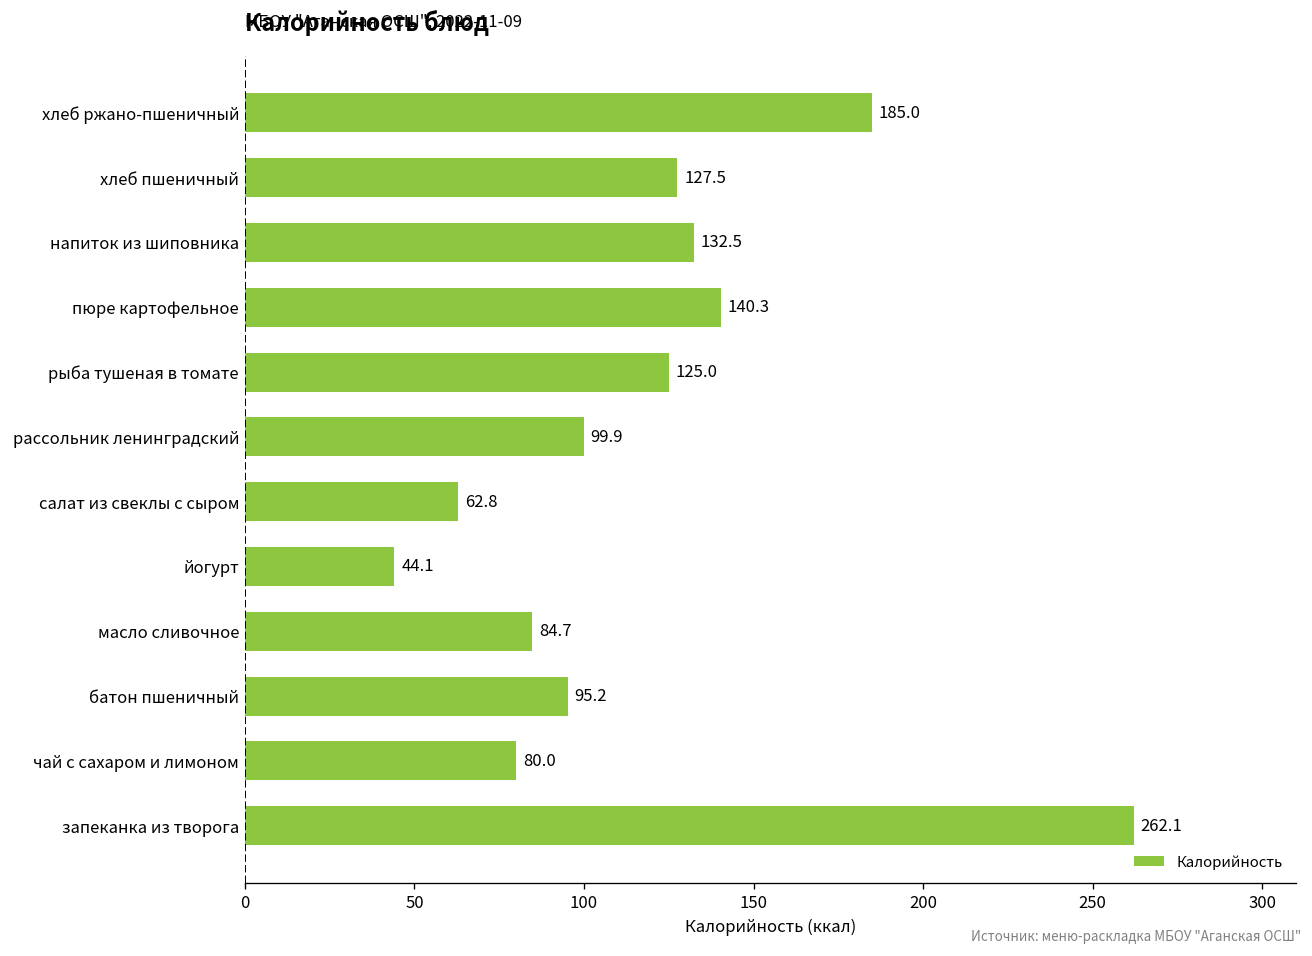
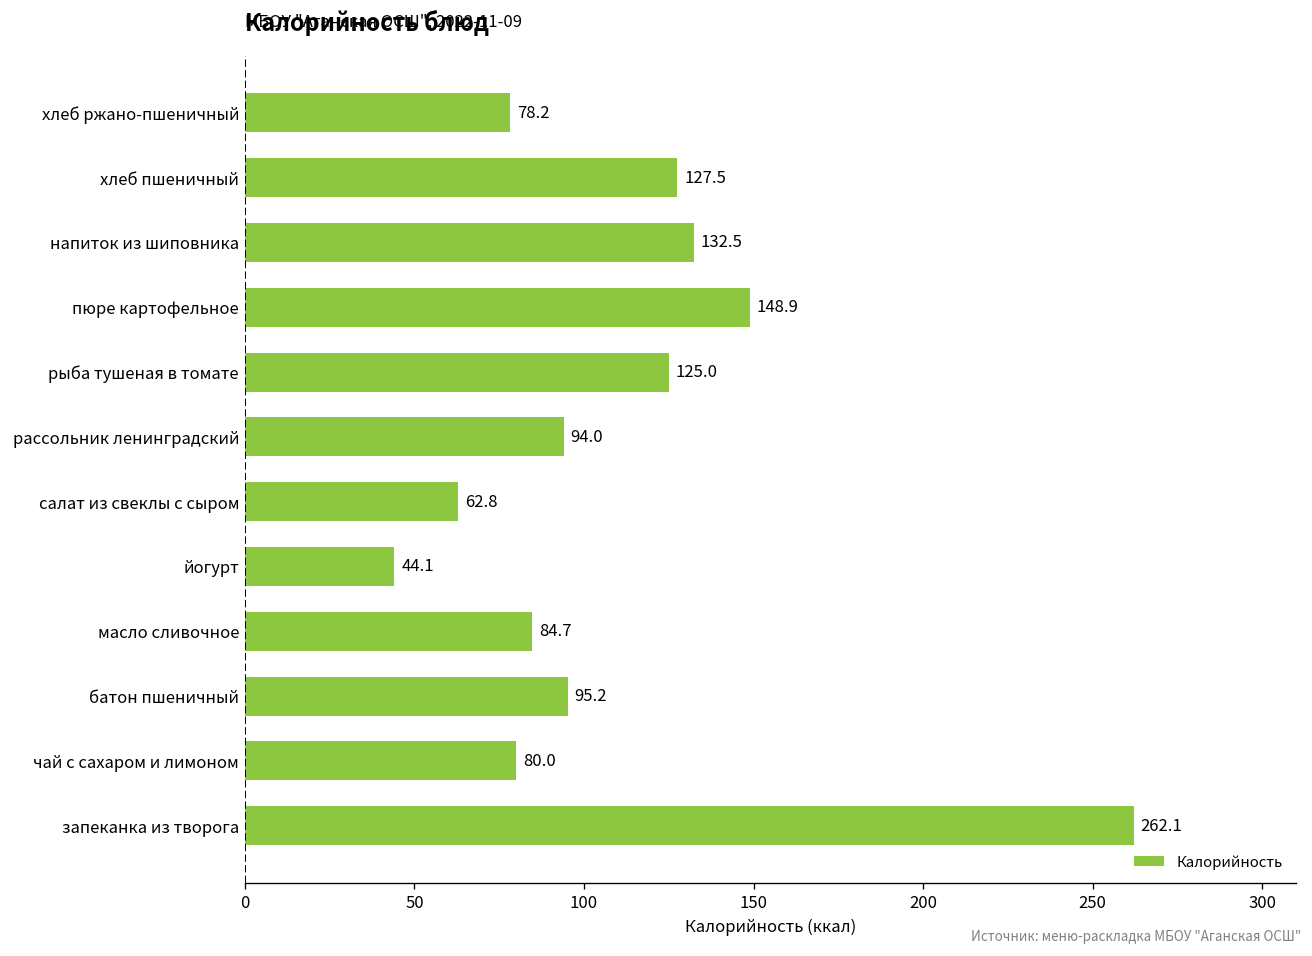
  {
-   "хлеб ржано-пшеничный": 185.0,
+   "хлеб ржано-пшеничный": 78.2,
    "хлеб пшеничный": 127.5,
    "напиток из шиповника": 132.5,
-   "пюре картофельное": 140.3,
+   "пюре картофельное": 148.9,
    "рыба тушеная в томате": 125.0,
-   "рассольник ленинградский": 99.9,
+   "рассольник ленинградский": 94.0,
    "салат из свеклы с сыром": 62.8,
    "йогурт": 44.1,
    "масло сливочное": 84.7,
    "батон пшеничный": 95.2,
    "чай с сахаром и лимоном": 80.0,
    "запеканка из творога": 262.1
  }
